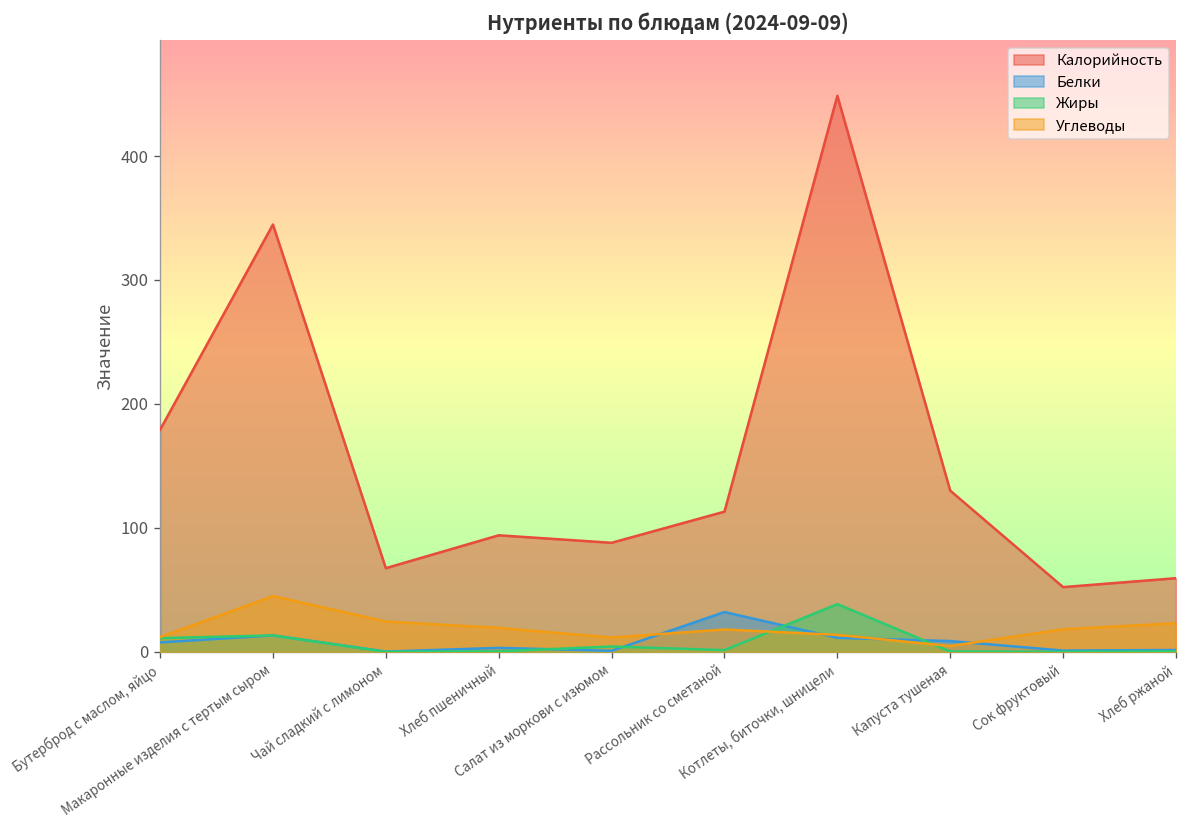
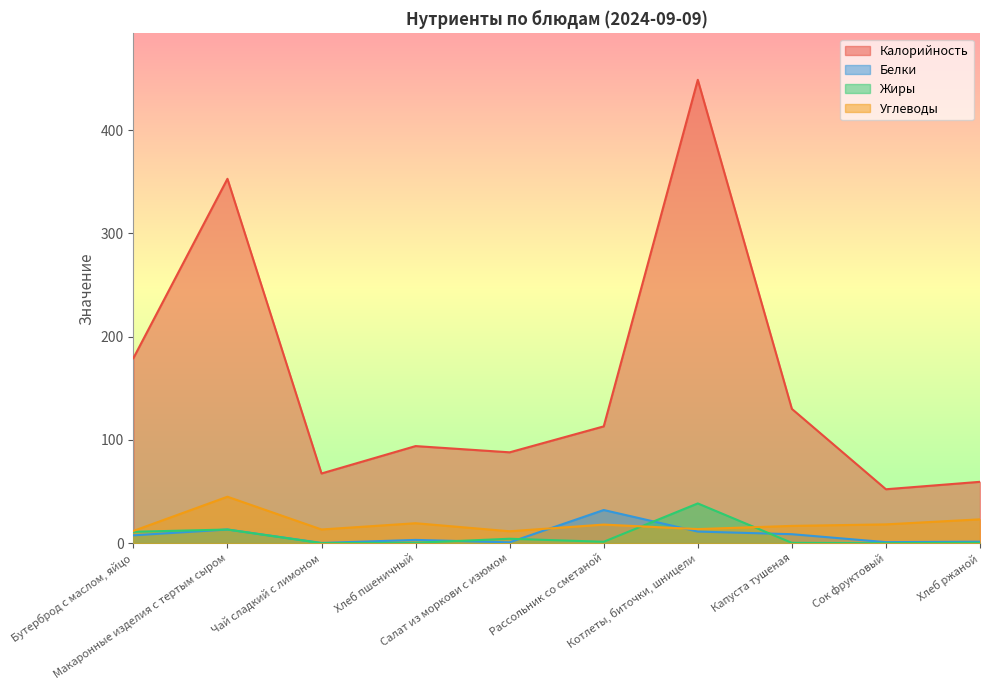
  {
    "Калорийность": {
      "Бутерброд с маслом, яйцо": 179,
-     "Макаронные изделия с тертым сыром": 345,
+     "Макаронные изделия с тертым сыром": 353,
      "Чай сладкий с лимоном": 67,
      "Хлеб пшеничный": 94,
      "Салат из моркови с изюмом": 88,
      "Рассольник со сметаной": 113,
      "Котлеты, биточки, шницели": 449,
      "Капуста тушеная": 130,
      "Сок фруктовый": 52,
      "Хлеб ржаной": 59
    },
    "Белки": {
      "Бутерброд с маслом, яйцо": 8,
      "Хлеб пшеничный": 3,
      "Салат из моркови с изюмом": 1,
      "Рассольник со сметаной": 32,
      "Капуста тушеная": 9
    },
    "Жиры": {
      "Хлеб пшеничный": 0,
      "Салат из моркови с изюмом": 4,
      "Рассольник со сметаной": 1,
      "Котлеты, биточки, шницели": 38,
      "Капуста тушеная": 0
    },
    "Углеводы": {
      "Макаронные изделия с тертым сыром": 45,
-     "Чай сладкий с лимоном": 24,
+     "Чай сладкий с лимоном": 13,
      "Хлеб пшеничный": 19,
      "Салат из моркови с изюмом": 12,
      "Рассольник со сметаной": 18,
-     "Капуста тушеная": 5,
+     "Капуста тушеная": 17,
      "Сок фруктовый": 18,
      "Хлеб ржаной": 23
    }
  }
